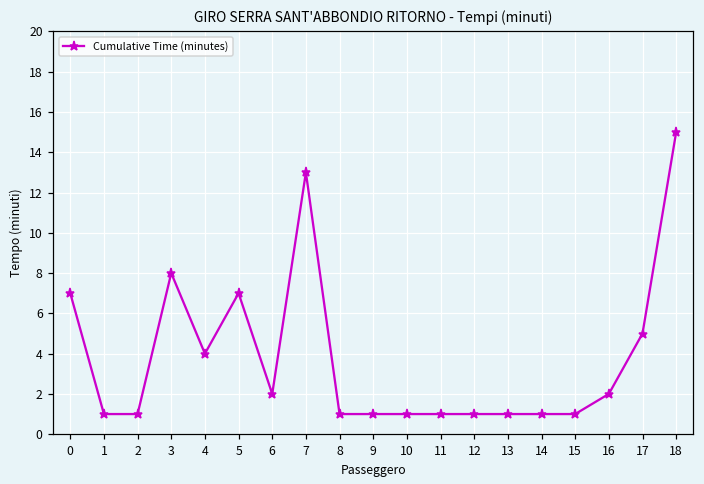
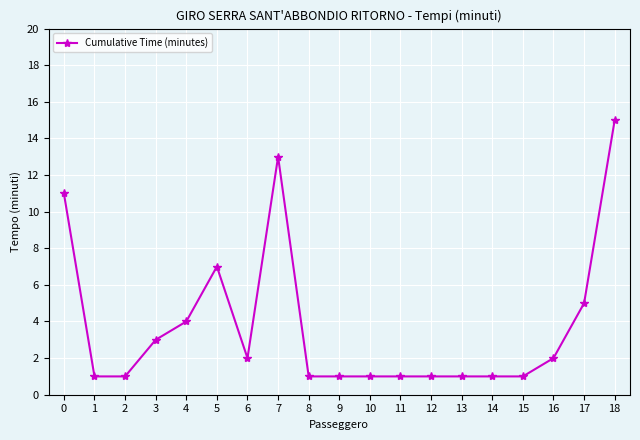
  {
-   "0": 7,
+   "0": 11,
    "1": 1,
    "2": 1,
-   "3": 8,
+   "3": 3,
    "4": 4,
    "5": 7,
    "6": 2,
    "7": 13,
    "8": 1,
    "9": 1,
    "10": 1,
    "11": 1,
    "12": 1,
    "13": 1,
    "14": 1,
    "15": 1,
    "16": 2,
    "17": 5,
    "18": 15
  }
